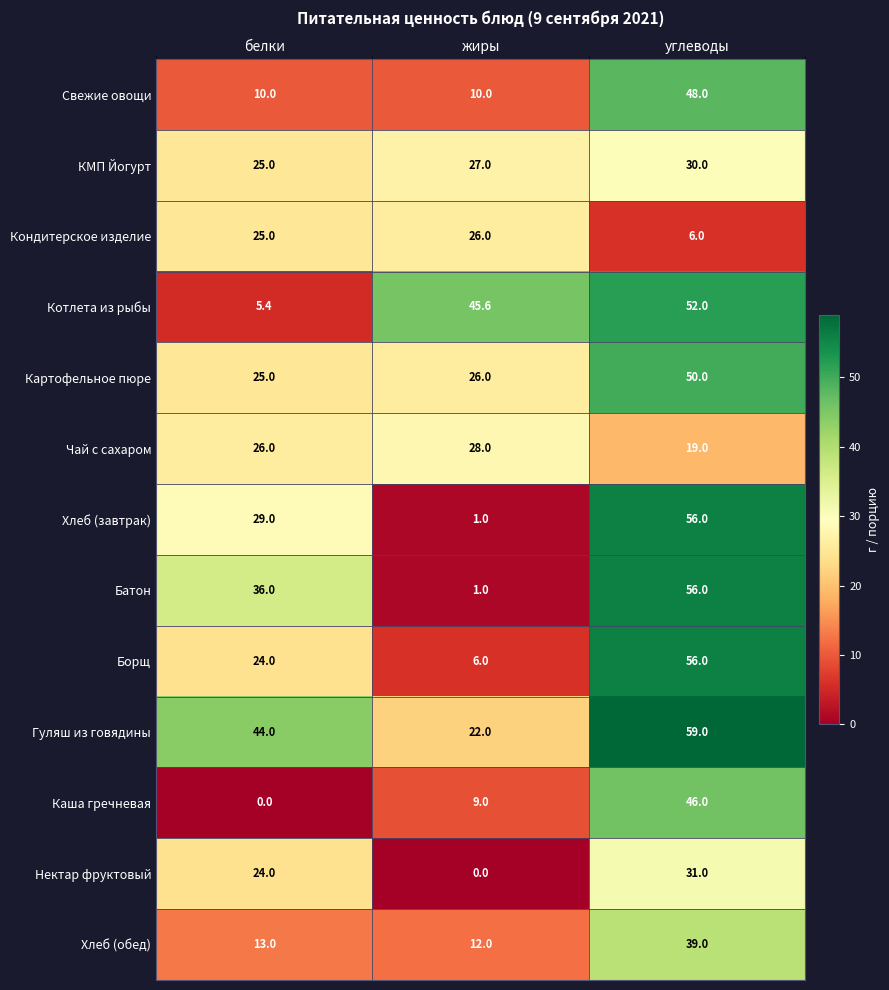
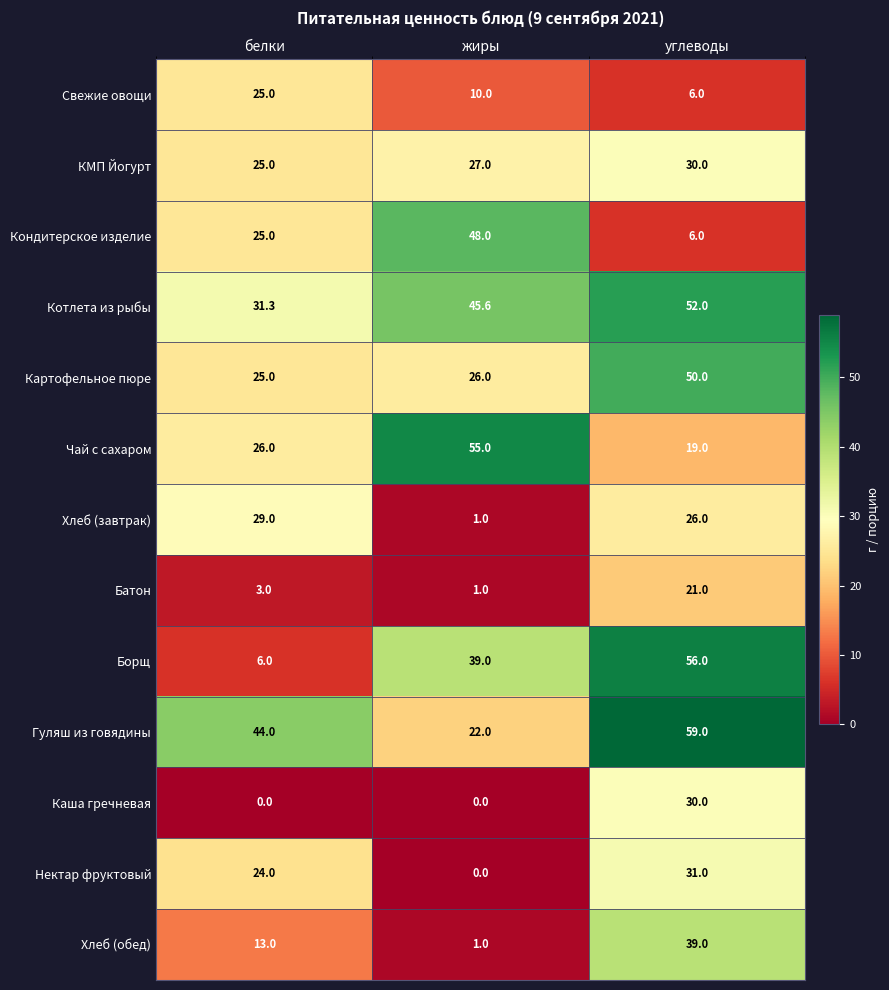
  {
    "Свежие овощи": {
-     "белки": 10.0,
+     "белки": 25.0,
      "жиры": 10.0,
-     "углеводы": 48.0
+     "углеводы": 6.0
    },
    "КМП Йогурт": {
      "белки": 25.0,
      "жиры": 27.0,
      "углеводы": 30.0
    },
    "Кондитерское изделие": {
      "белки": 25.0,
-     "жиры": 26.0,
+     "жиры": 48.0,
      "углеводы": 6.0
    },
    "Котлета из рыбы": {
-     "белки": 5.4,
+     "белки": 31.3,
      "жиры": 45.6,
      "углеводы": 52.0
    },
    "Картофельное пюре": {
      "белки": 25.0,
      "жиры": 26.0,
      "углеводы": 50.0
    },
    "Чай с сахаром": {
      "белки": 26.0,
-     "жиры": 28.0,
+     "жиры": 55.0,
      "углеводы": 19.0
    },
    "Хлеб (завтрак)": {
      "белки": 29.0,
      "жиры": 1.0,
-     "углеводы": 56.0
+     "углеводы": 26.0
    },
    "Батон": {
-     "белки": 36.0,
+     "белки": 3.0,
      "жиры": 1.0,
-     "углеводы": 56.0
+     "углеводы": 21.0
    },
    "Борщ": {
-     "белки": 24.0,
-     "жиры": 6.0,
+     "белки": 6.0,
+     "жиры": 39.0,
      "углеводы": 56.0
    },
    "Гуляш из говядины": {
      "белки": 44.0,
      "жиры": 22.0,
      "углеводы": 59.0
    },
    "Каша гречневая": {
      "белки": 0.0,
-     "жиры": 9.0,
-     "углеводы": 46.0
+     "жиры": 0.0,
+     "углеводы": 30.0
    },
    "Нектар фруктовый": {
      "белки": 24.0,
      "жиры": 0.0,
      "углеводы": 31.0
    },
    "Хлеб (обед)": {
      "белки": 13.0,
-     "жиры": 12.0,
+     "жиры": 1.0,
      "углеводы": 39.0
    }
  }
